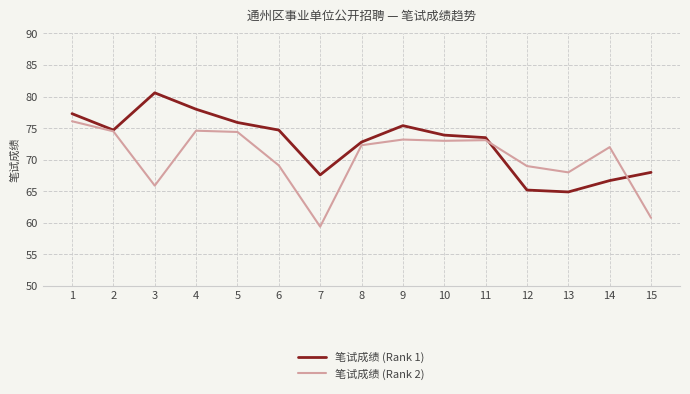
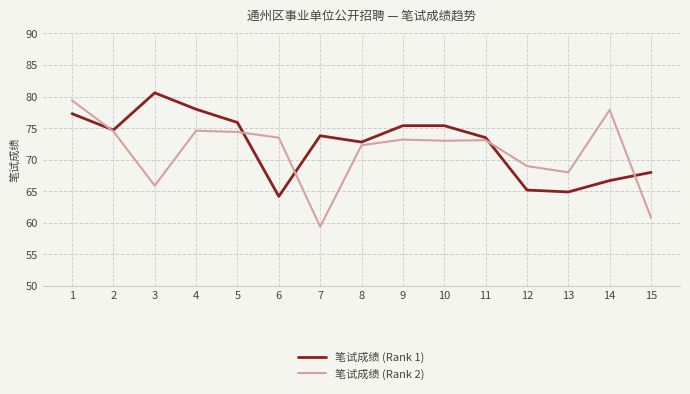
  {
    "笔试成绩 (Rank 1)": {
      "1": 77,
      "3": 81,
      "4": 78,
      "5": 76,
-     "6": 75,
-     "7": 68,
+     "6": 64,
+     "7": 74,
      "8": 73,
      "9": 75,
-     "10": 74,
+     "10": 75,
      "12": 65,
      "13": 65,
      "14": 67,
      "15": 68
    },
    "笔试成绩 (Rank 2)": {
-     "1": 76,
+     "1": 79,
      "3": 66,
      "4": 75,
      "5": 74,
-     "6": 69,
+     "6": 74,
      "7": 59,
      "8": 72,
      "9": 73,
      "10": 73,
      "12": 69,
      "13": 68,
-     "14": 72,
+     "14": 78,
      "15": 61
    }
  }
